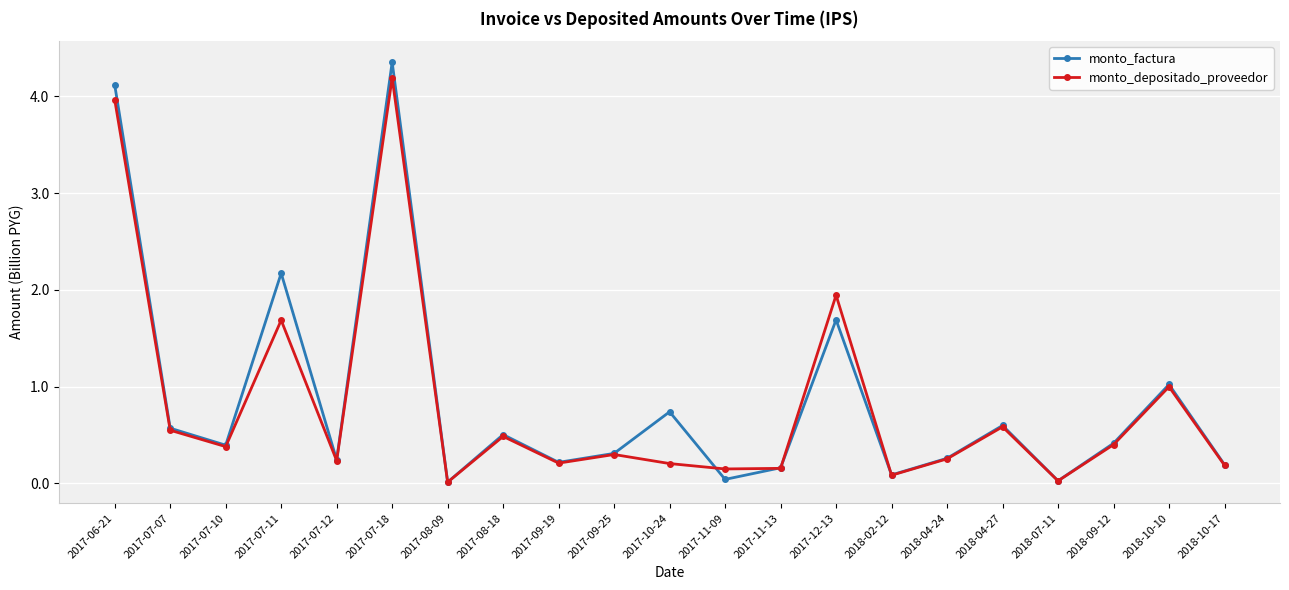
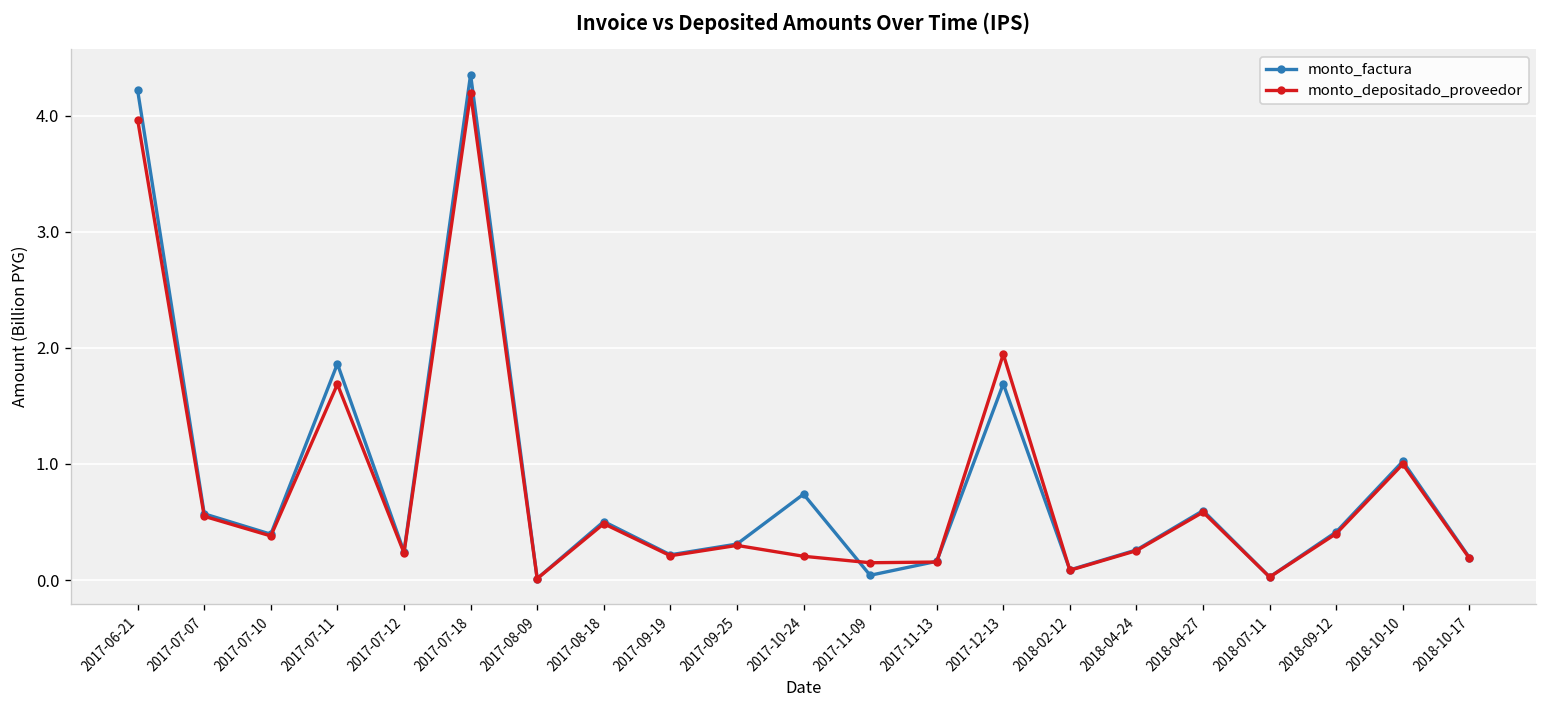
  {
    "monto_factura": {
-     "2017-06-21": 4.1,
-     "2017-07-11": 2.2,
+     "2017-06-21": 4.2,
+     "2017-07-11": 1.9,
      "2017-07-18": 4.4,
      "2017-10-24": 0.7,
      "2017-11-09": 0.0,
      "2017-12-13": 1.7
    },
    "monto_depositado_proveedor": {
      "2017-06-21": 4.0,
      "2017-07-11": 1.7,
      "2017-07-18": 4.2,
      "2017-10-24": 0.2,
      "2017-11-09": 0.1,
      "2017-12-13": 1.9
    }
  }
